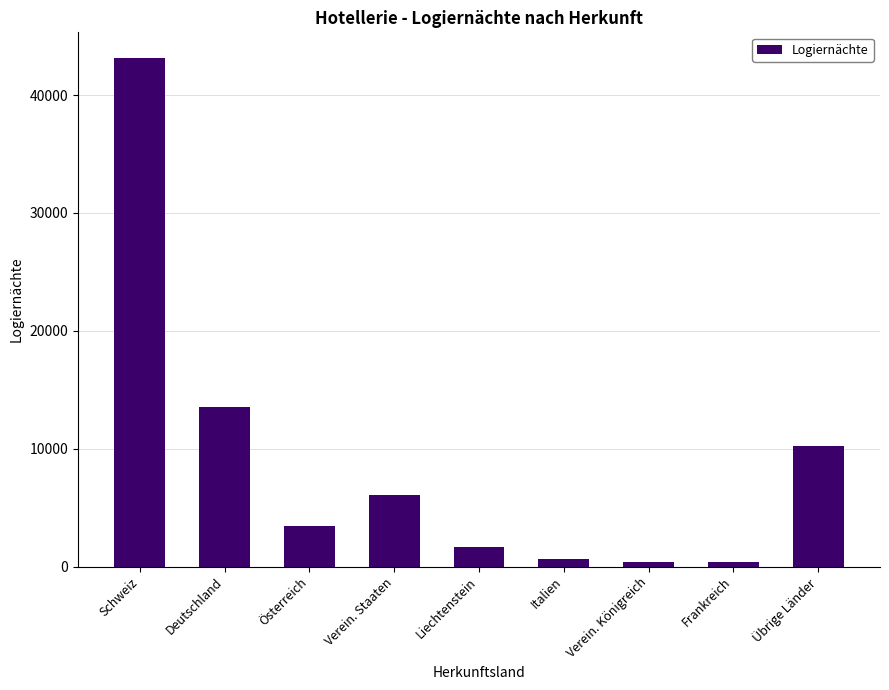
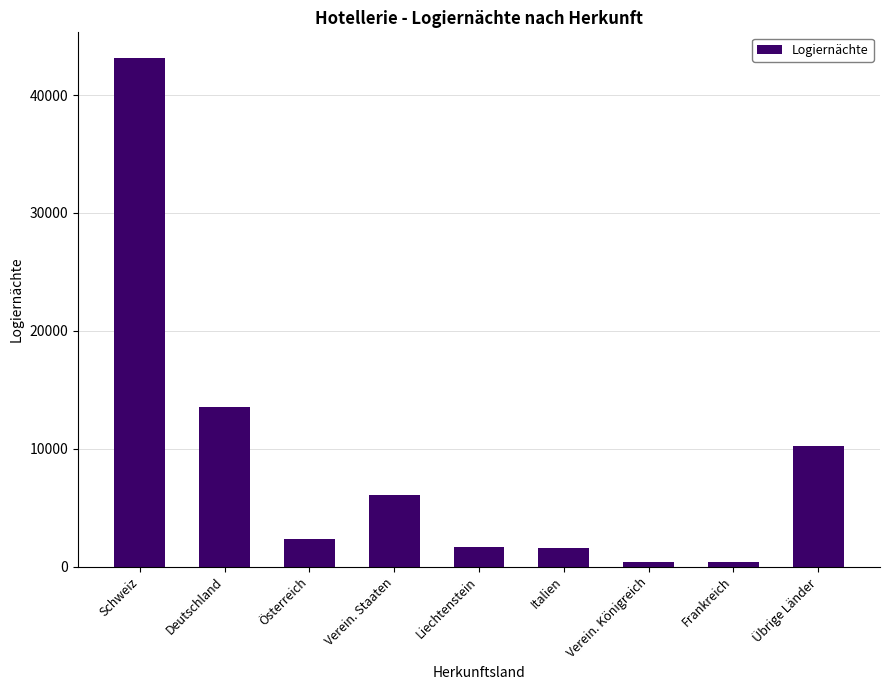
  {
    "Schweiz": 43200,
    "Deutschland": 13500,
-   "Österreich": 3400,
+   "Österreich": 2400,
    "Verein. Staaten": 6100,
    "Liechtenstein": 1700,
-   "Italien": 600,
+   "Italien": 1600,
    "Verein. Königreich": 400,
    "Frankreich": 400,
    "Übrige Länder": 10300
  }
